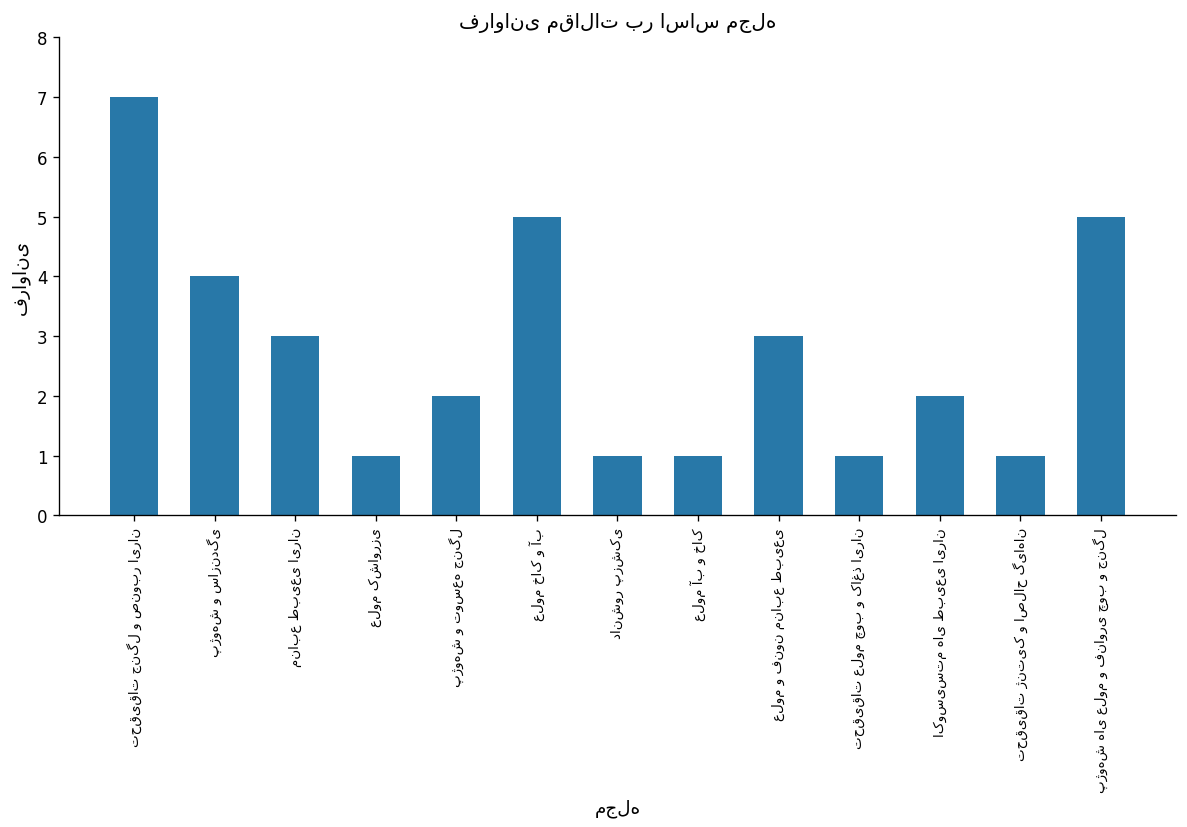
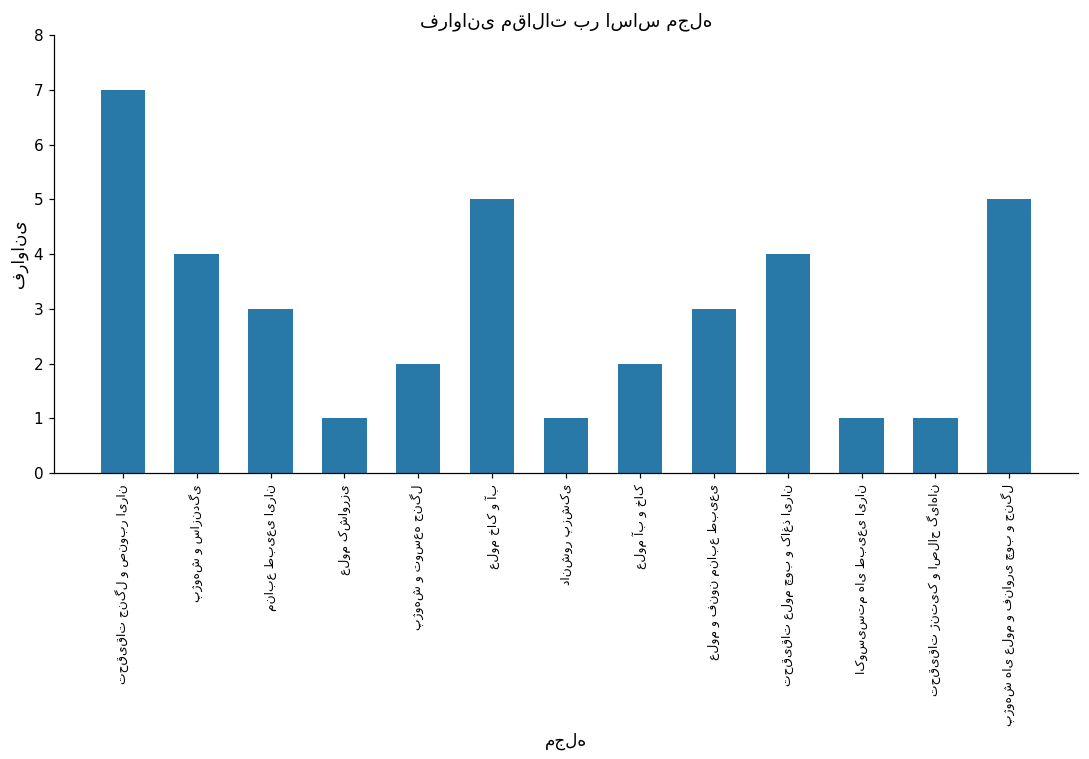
  {
    "تحقیقات جنگل و صنوبر ایران": 7,
    "پژوهش و سازندگی": 4,
    "منابع طبیعی ایران": 3,
    "علوم کشاورزی": 1,
    "پژوهش و توسعه جنگل": 2,
    "علوم خاک و آب": 5,
    "دانشور پزشکی": 1,
-   "علوم آب و خاک": 1,
+   "علوم آب و خاک": 2,
    "علوم و فنون منابع طبیعی": 3,
-   "تحقیقات علوم چوب و کاغذ ایران": 1,
-   "اکوسیستم های طبیعی ایران": 2,
+   "تحقیقات علوم چوب و کاغذ ایران": 4,
+   "اکوسیستم های طبیعی ایران": 1,
    "تحقیقات ژنتیک و اصلاح گیاهان": 1,
    "پژوهش های علوم و فناوری چوب و جنگل": 5
  }
